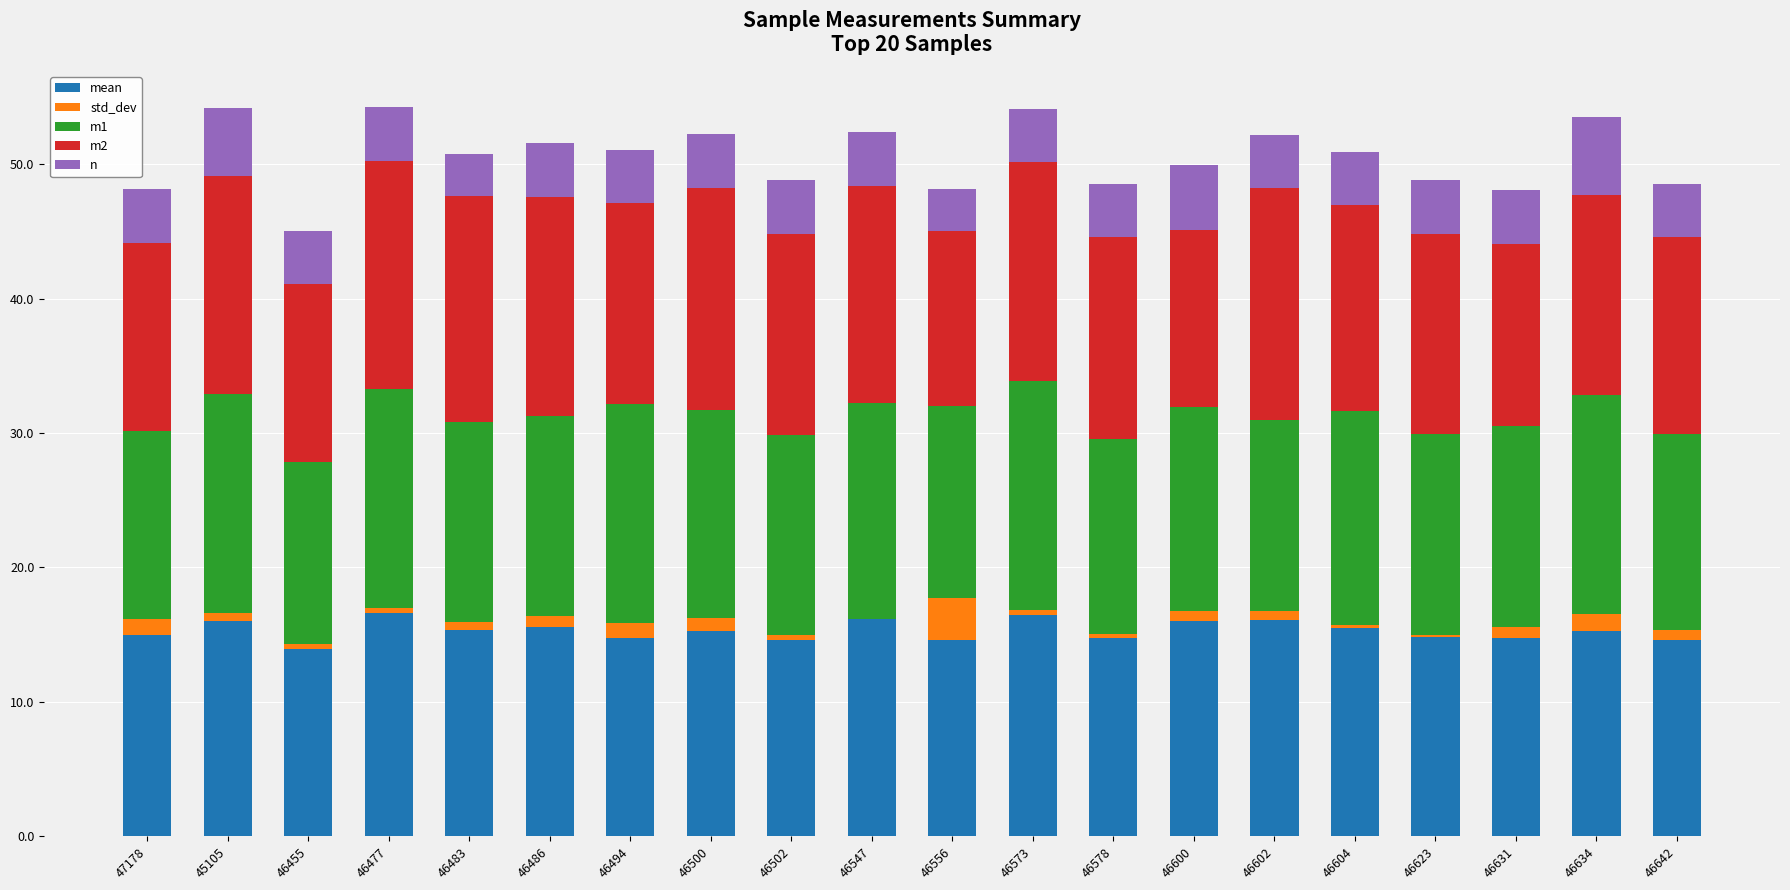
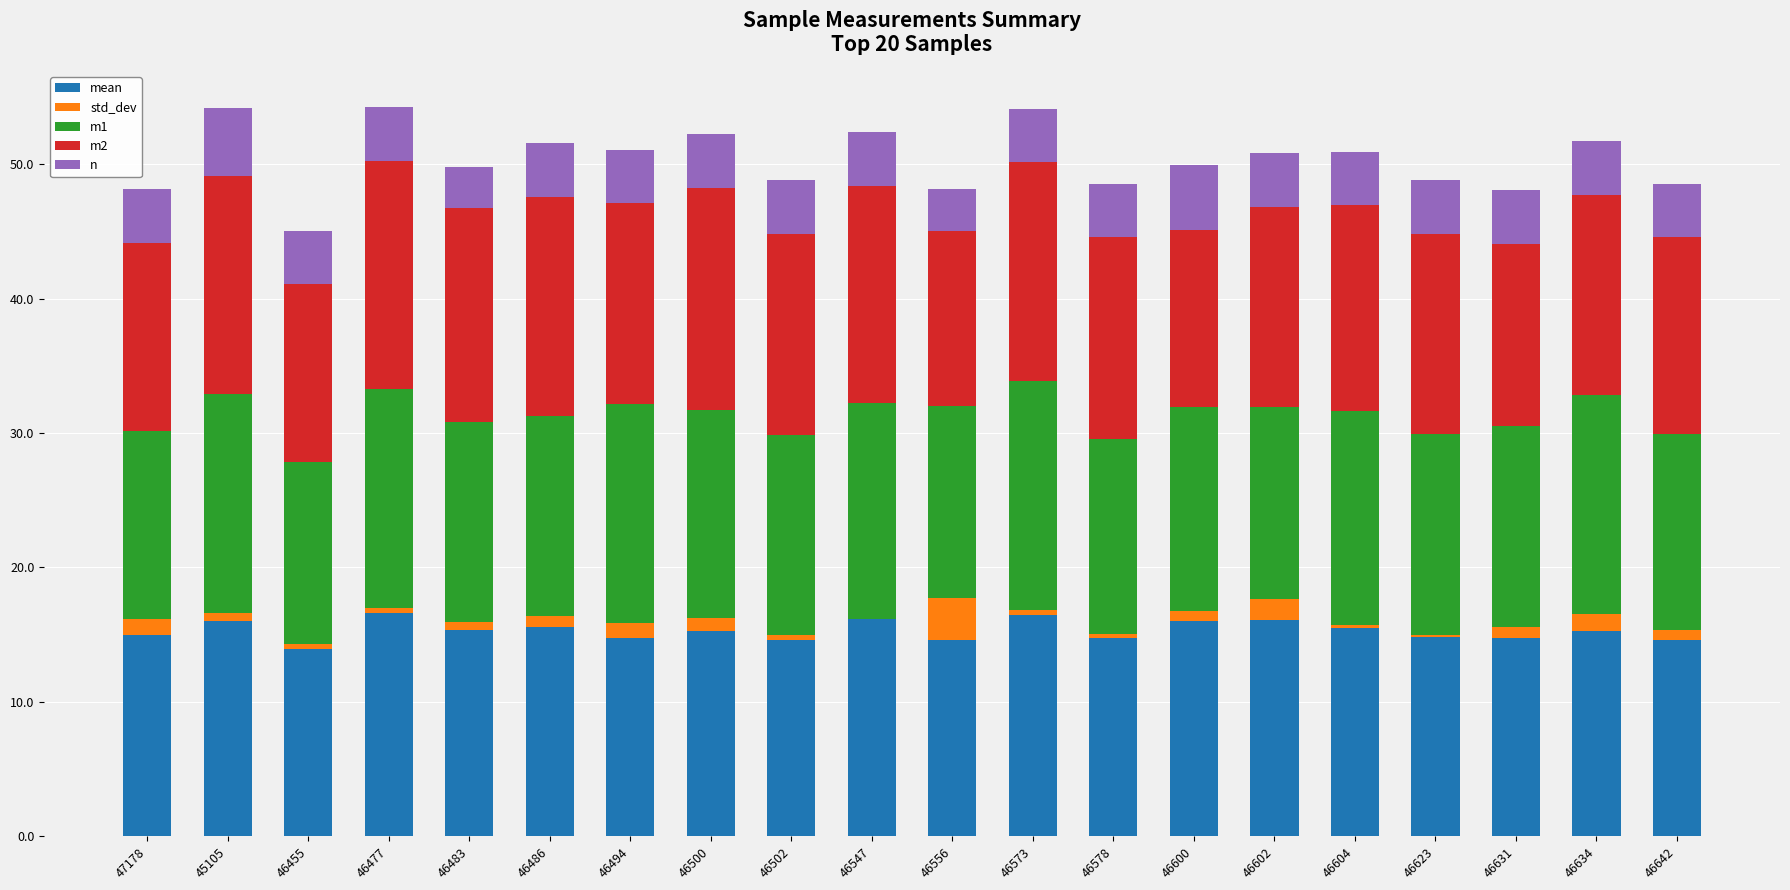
  {
    "mean": {
      "47178": 15.0,
      "45105": 16.0,
      "46455": 13.9,
      "46477": 16.6,
      "46483": 15.4,
      "46486": 15.6,
      "46494": 14.7,
      "46500": 15.3,
      "46502": 14.6,
      "46547": 16.1,
      "46556": 14.6,
      "46573": 16.4,
      "46578": 14.8,
      "46600": 16.0,
      "46602": 16.1,
      "46604": 15.5,
      "46623": 14.8,
      "46631": 14.7,
      "46634": 15.3,
      "46642": 14.6
    },
    "std_dev": {
      "47178": 1.2,
      "45105": 0.6,
      "46455": 0.4,
      "46477": 0.4,
      "46483": 0.5,
      "46486": 0.8,
      "46494": 1.2,
      "46500": 0.9,
      "46502": 0.4,
      "46547": 0.0,
      "46556": 3.2,
      "46573": 0.4,
      "46578": 0.3,
      "46600": 0.7,
-     "46602": 0.6,
+     "46602": 1.6,
      "46604": 0.3,
      "46631": 0.9,
      "46634": 1.3,
      "46642": 0.8
    },
    "m1": {
      "47178": 14.0,
      "45105": 16.3,
      "46455": 13.6,
      "46477": 16.3,
      "46483": 14.9,
      "46486": 14.9,
      "46494": 16.3,
      "46500": 15.5,
      "46502": 14.9,
      "46547": 16.1,
      "46556": 14.2,
      "46573": 17.1,
      "46578": 14.5,
      "46600": 15.2,
      "46602": 14.2,
      "46604": 15.9,
      "46623": 14.9,
      "46631": 14.9,
      "46634": 16.3,
      "46642": 14.6
    },
    "m2": {
      "47178": 14.0,
      "45105": 16.3,
      "46455": 13.2,
      "46477": 16.9,
-     "46483": 16.8,
+     "46483": 15.9,
      "46486": 16.3,
      "46494": 14.9,
      "46500": 16.5,
      "46502": 14.9,
      "46547": 16.1,
      "46556": 13.1,
      "46573": 16.3,
      "46578": 15.0,
      "46600": 13.2,
-     "46602": 17.2,
+     "46602": 14.9,
      "46604": 15.3,
      "46623": 14.9,
      "46631": 13.6,
      "46634": 14.9,
      "46642": 14.6
    },
    "n": {
      "47178": 4.0,
      "45105": 5.0,
      "46455": 4.0,
      "46477": 4.0,
      "46483": 3.1,
      "46486": 4.0,
      "46494": 4.0,
      "46500": 4.0,
      "46502": 4.0,
      "46547": 4.0,
      "46556": 3.1,
      "46573": 4.0,
      "46578": 4.0,
      "46600": 4.8,
      "46602": 4.0,
      "46604": 4.0,
      "46623": 4.0,
      "46631": 4.0,
-     "46634": 5.8,
+     "46634": 4.0,
      "46642": 4.0
    }
  }
